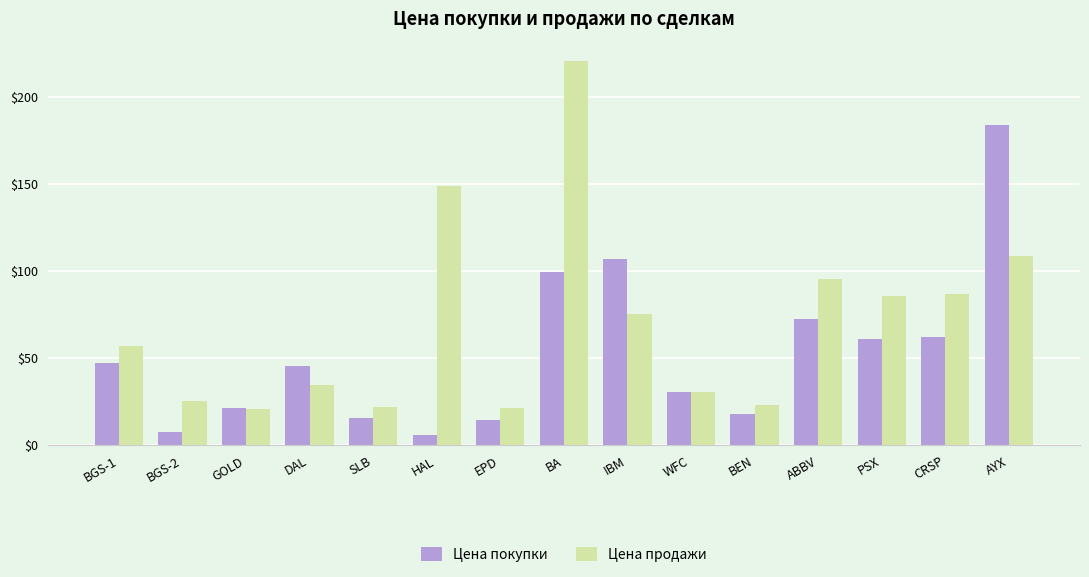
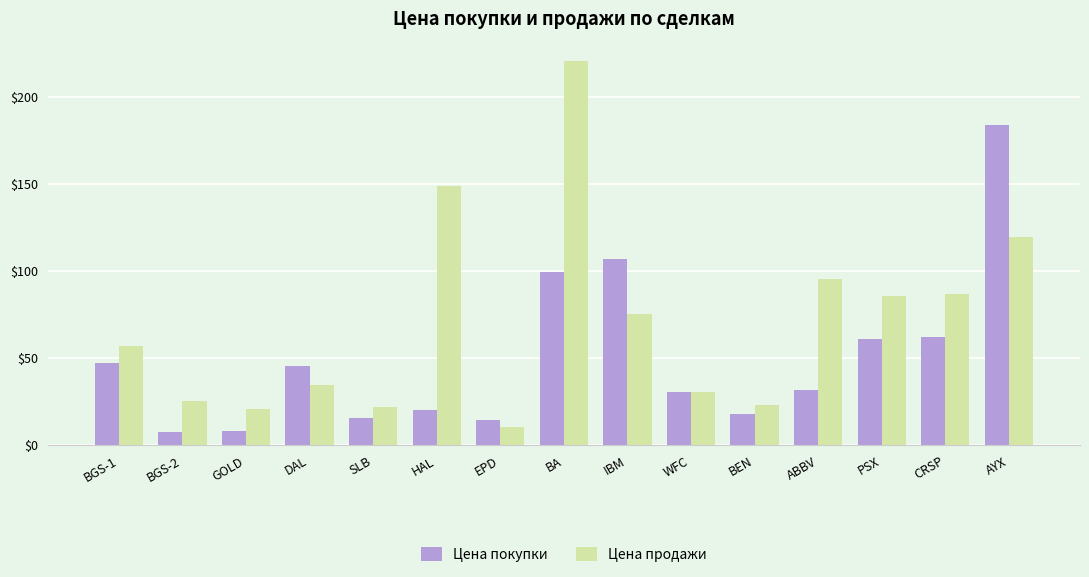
  {
    "Цена покупки": {
      "BGS-1": "$47",
      "BGS-2": "$8",
-     "GOLD": "$21",
+     "GOLD": "$8",
      "DAL": "$46",
      "SLB": "$16",
-     "HAL": "$6",
+     "HAL": "$20",
      "EPD": "$14",
      "BA": "$99",
      "IBM": "$107",
      "WFC": "$31",
      "BEN": "$18",
-     "ABBV": "$73",
+     "ABBV": "$32",
      "PSX": "$61",
      "CRSP": "$62",
      "AYX": "$184"
    },
    "Цена продажи": {
      "BGS-1": "$57",
      "BGS-2": "$25",
      "GOLD": "$21",
      "DAL": "$34",
      "SLB": "$22",
      "HAL": "$149",
-     "EPD": "$21",
+     "EPD": "$10",
      "BA": "$221",
      "IBM": "$75",
      "WFC": "$31",
      "BEN": "$23",
      "ABBV": "$95",
      "PSX": "$86",
      "CRSP": "$87",
-     "AYX": "$109"
+     "AYX": "$120"
    }
  }
